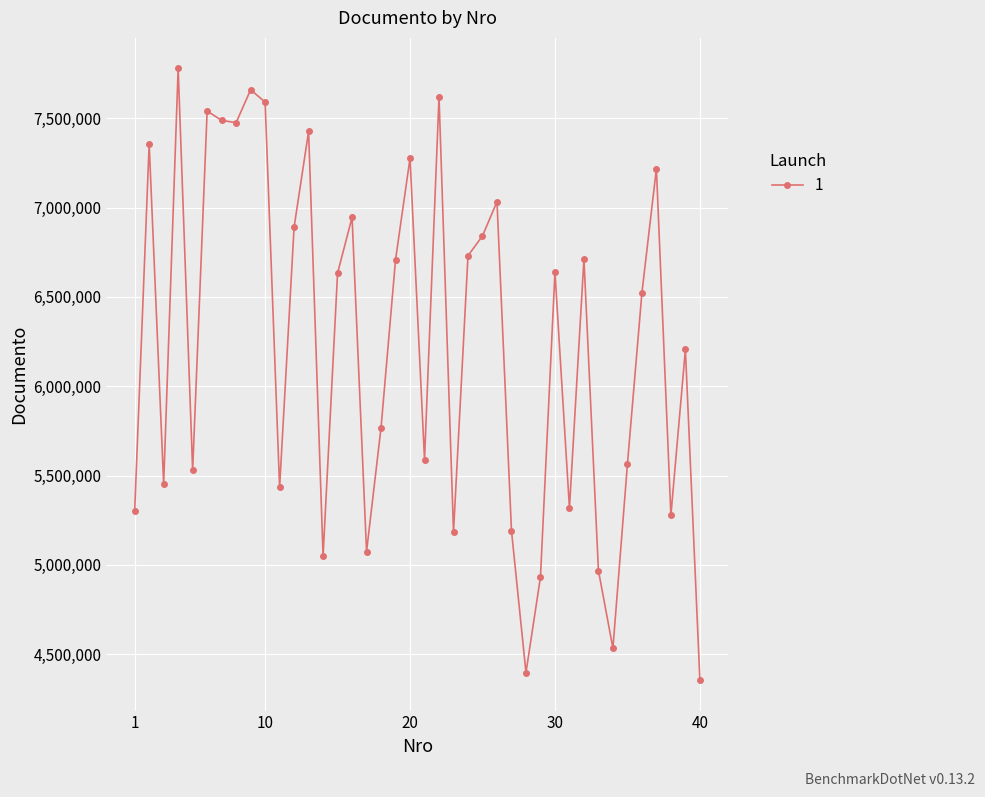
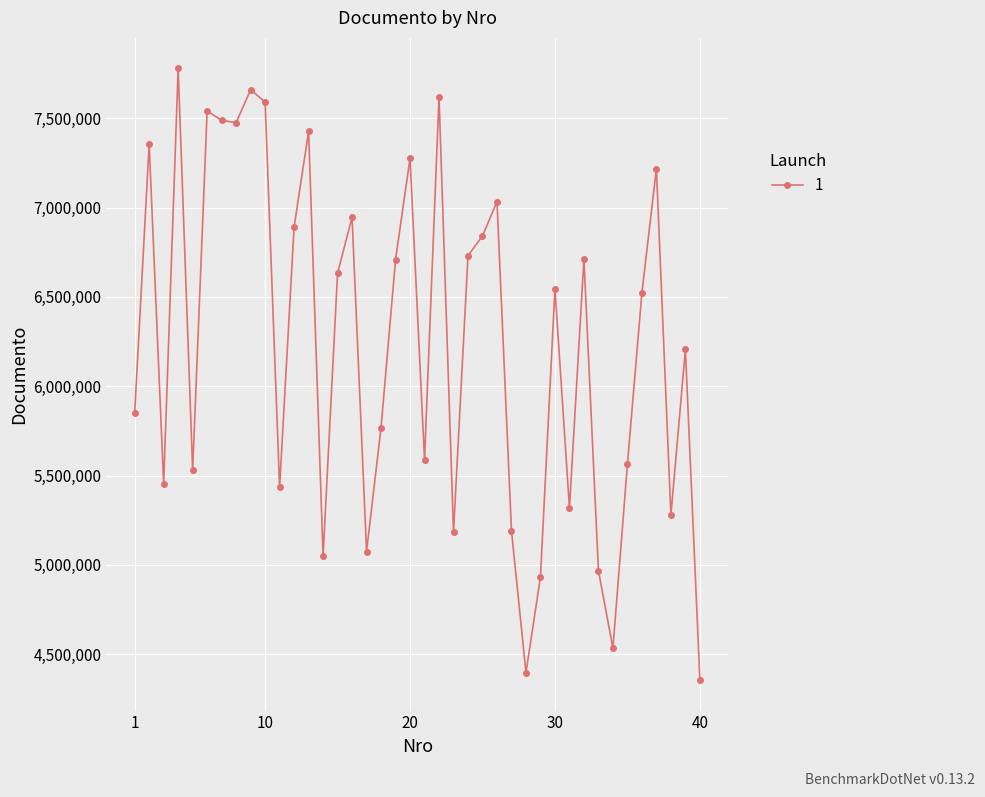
  {
-   "1": "5,300,000",
+   "1": "5,850,000",
    "10": "7,590,000",
    "20": "7,280,000",
-   "30": "6,640,000",
+   "30": "6,550,000",
    "40": "4,360,000"
  }
